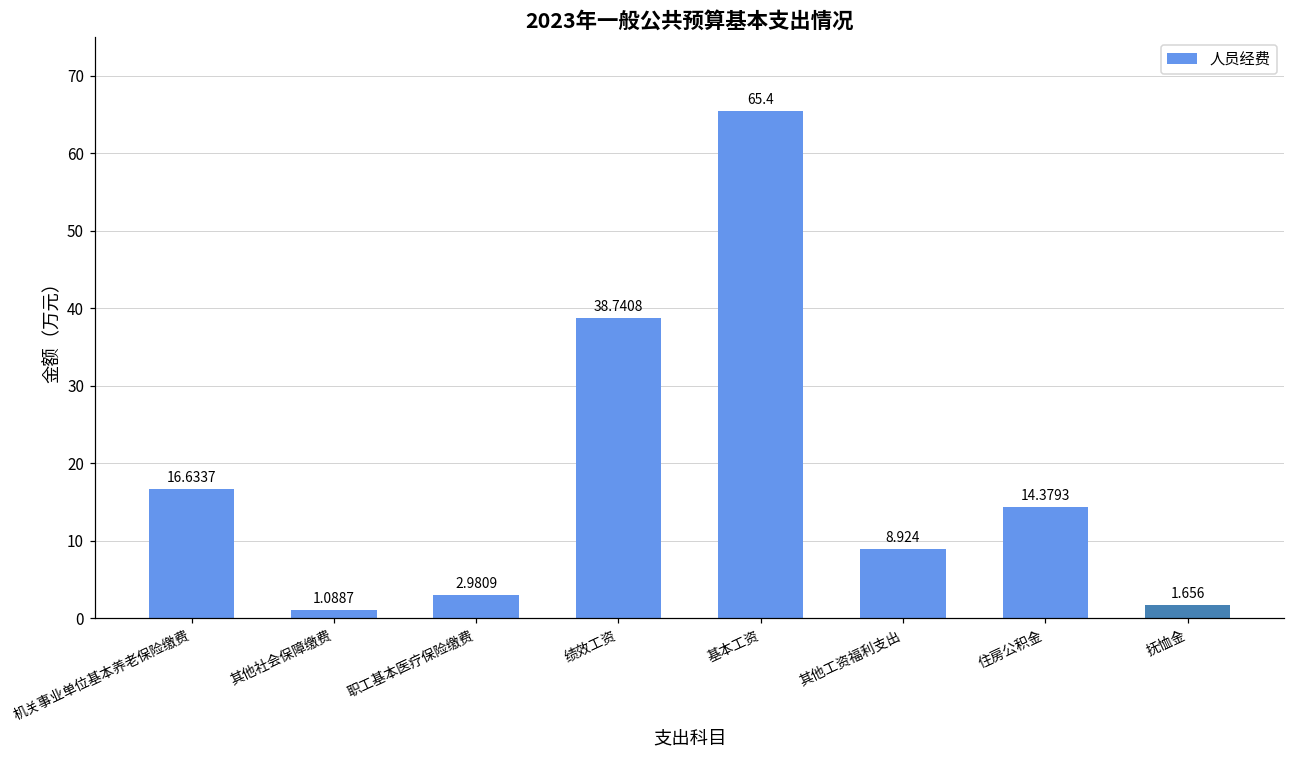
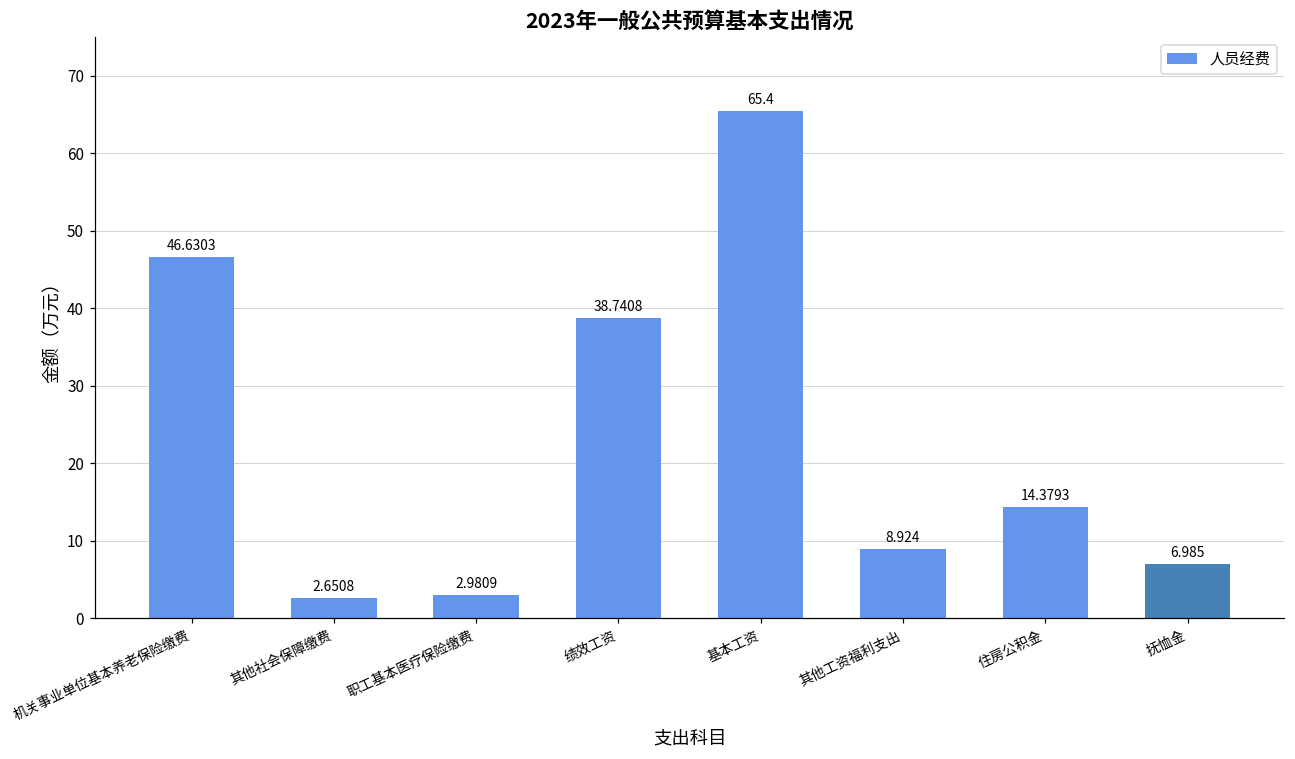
  {
-   "机关事业单位基本养老保险缴费": 16.6337,
-   "其他社会保障缴费": 1.0887,
+   "机关事业单位基本养老保险缴费": 46.6303,
+   "其他社会保障缴费": 2.6508,
    "职工基本医疗保险缴费": 2.9809,
    "绩效工资": 38.7408,
    "基本工资": 65.4,
    "其他工资福利支出": 8.924,
    "住房公积金": 14.3793,
-   "抚恤金": 1.656
+   "抚恤金": 6.985
  }
